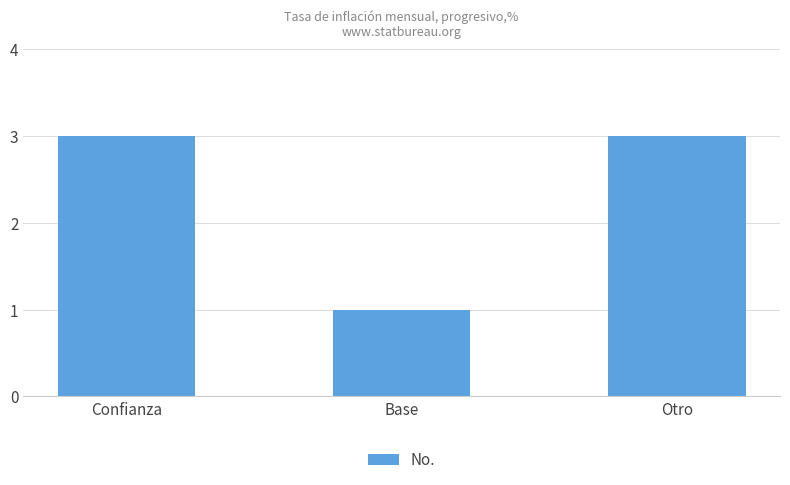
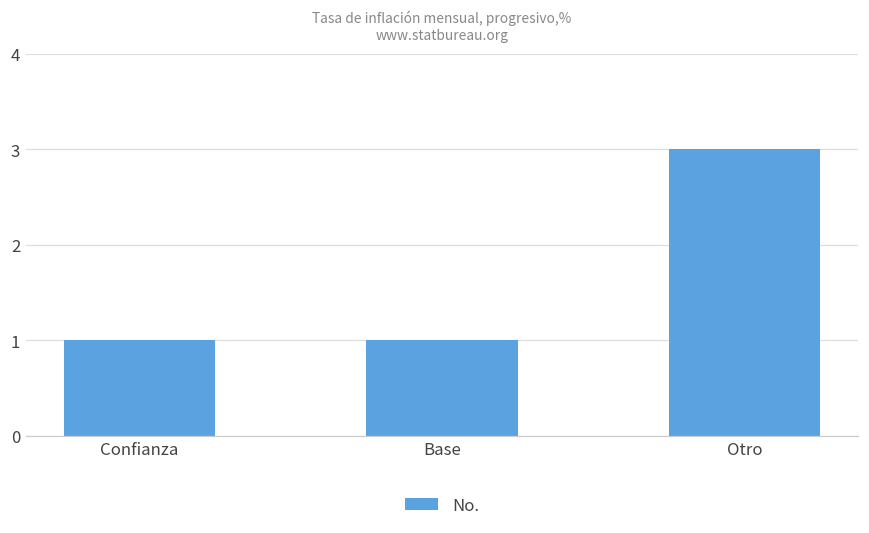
  {
-   "Confianza": 3,
+   "Confianza": 1,
    "Base": 1,
    "Otro": 3
  }
